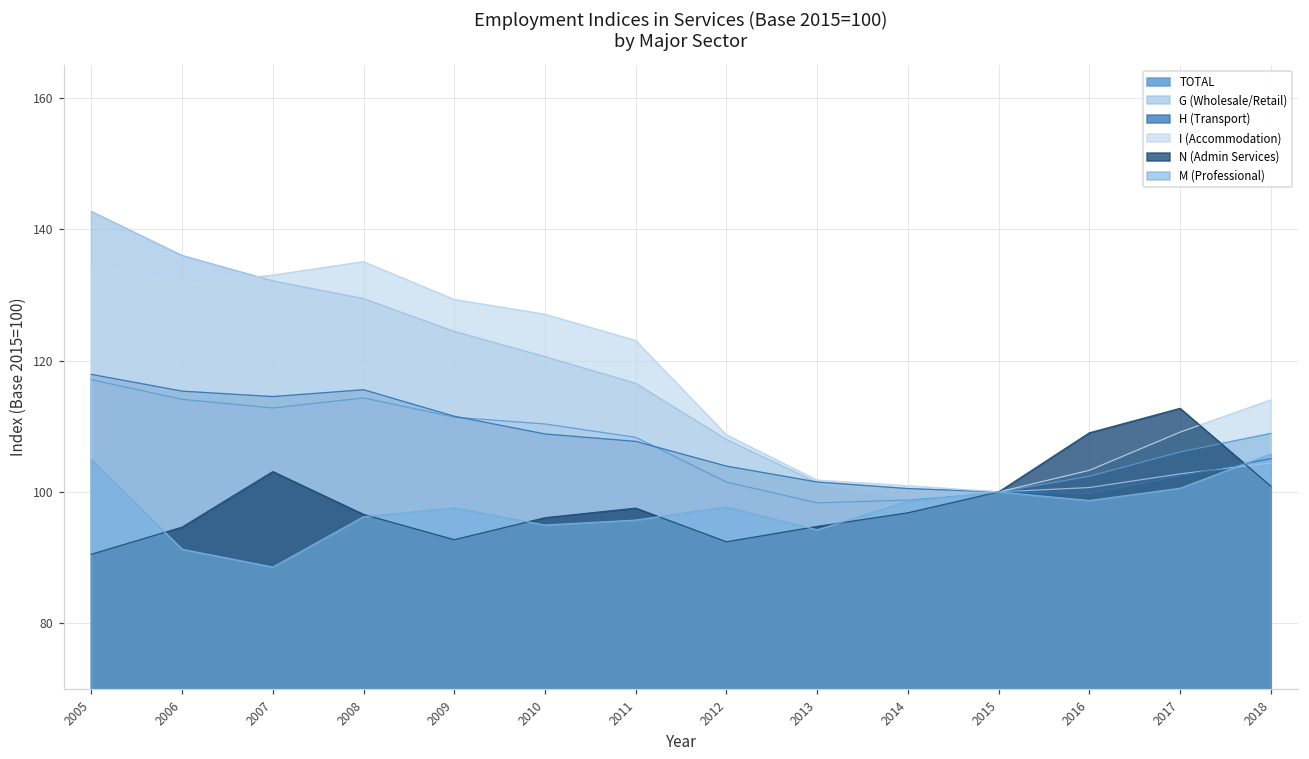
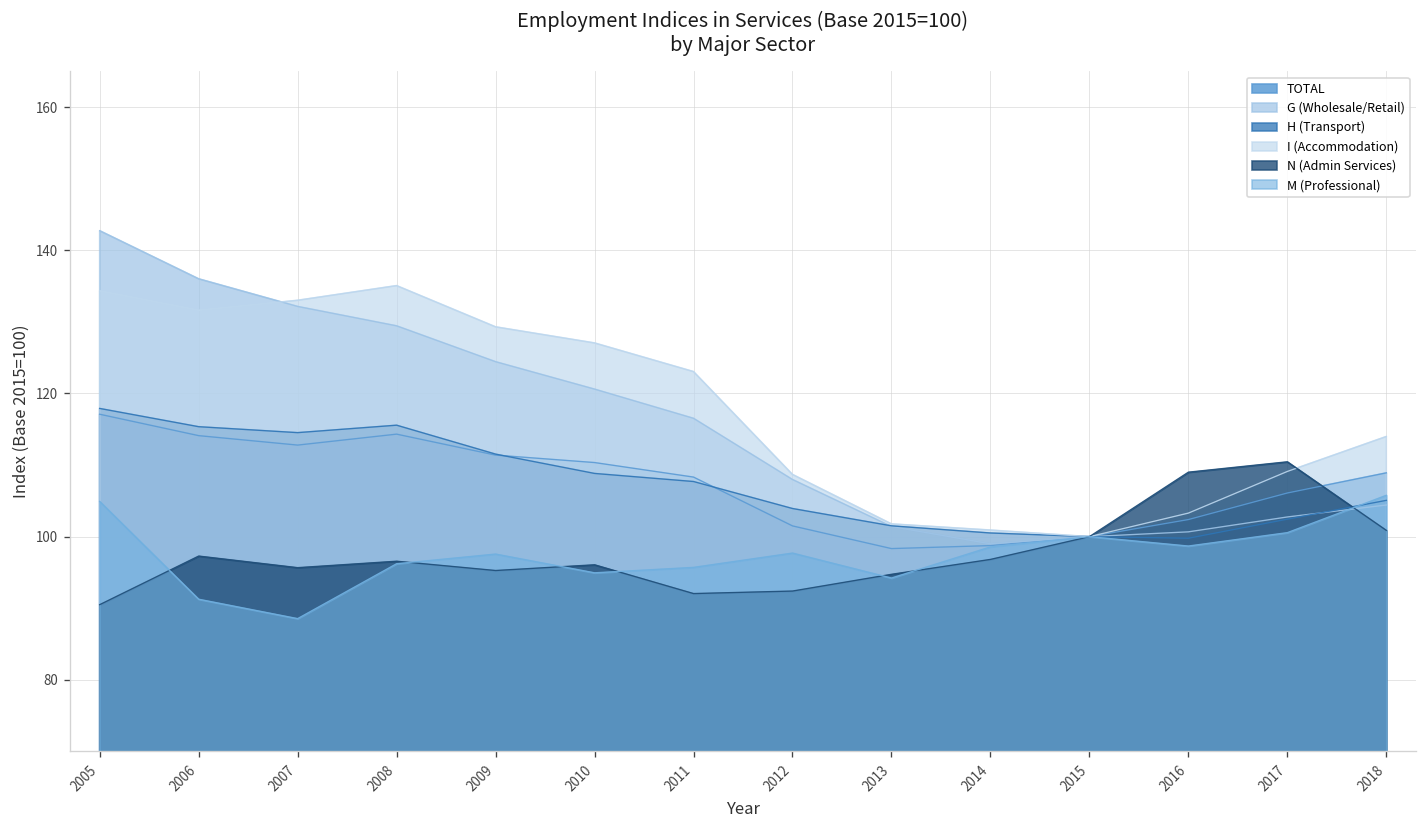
  {
    "N (Admin Services)": {
      "2005": 91,
-     "2006": 95,
-     "2007": 103,
-     "2009": 93,
+     "2006": 97,
+     "2007": 96,
+     "2009": 95,
      "2010": 96,
-     "2011": 98,
+     "2011": 92,
      "2012": 92,
      "2013": 95,
      "2014": 97,
      "2016": 109,
-     "2017": 113,
+     "2017": 110,
      "2018": 101
    }
  }
